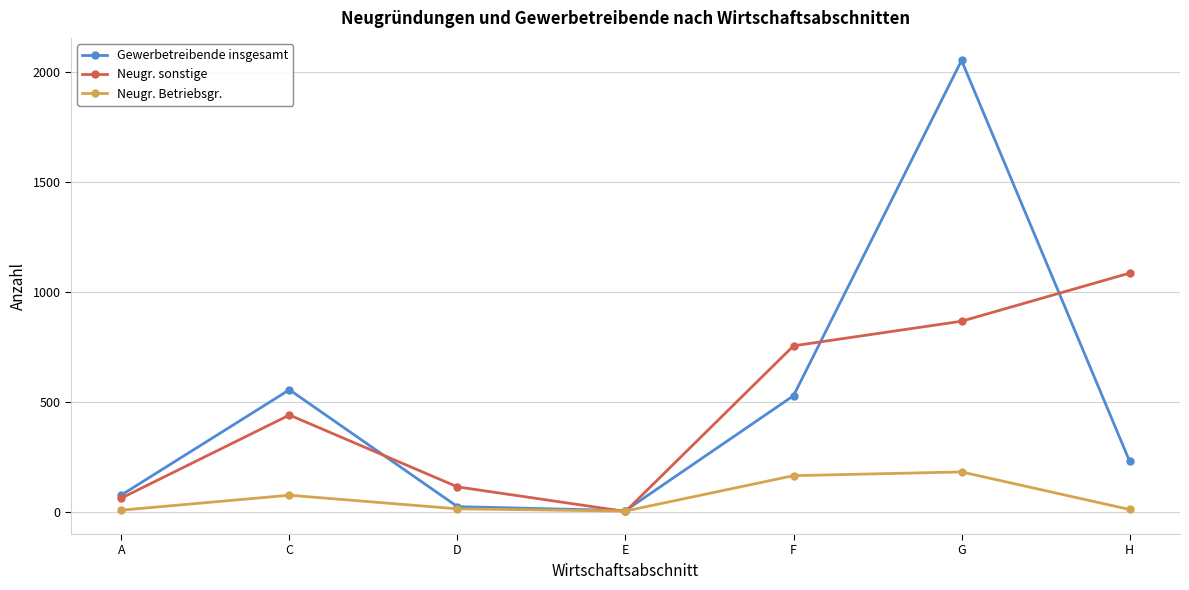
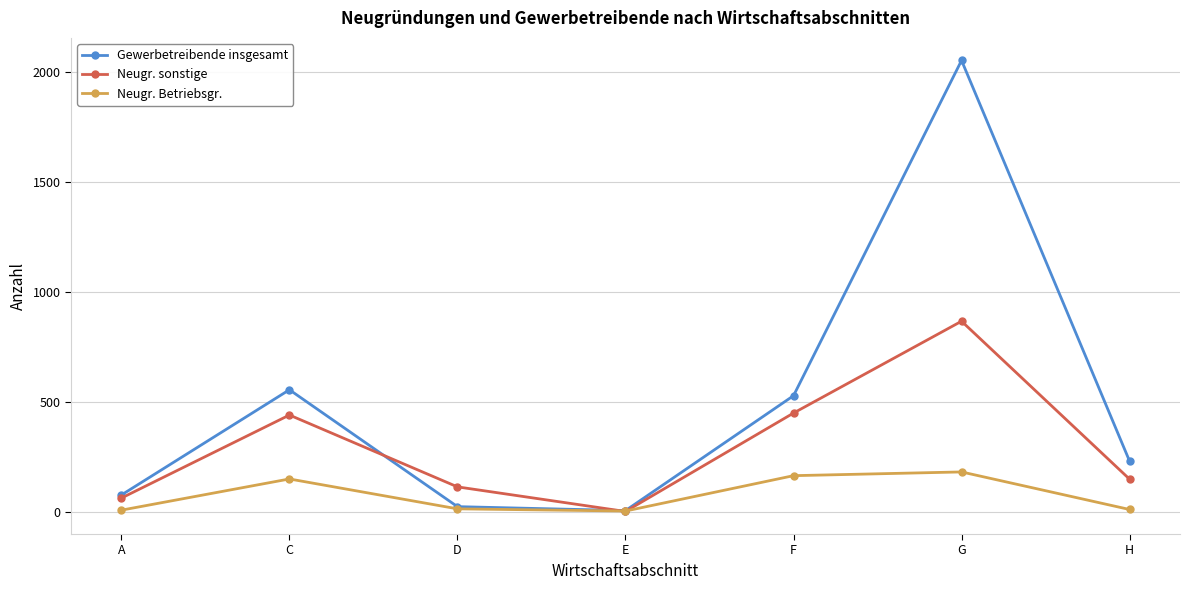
  {
    "Gewerbetreibende insgesamt": {
      "A": 80,
      "C": 560,
      "F": 530,
      "G": 2050,
      "H": 230
    },
    "Neugr. sonstige": {
      "A": 60,
      "C": 440,
      "D": 110,
-     "F": 760,
+     "F": 450,
      "G": 870,
-     "H": 1090
+     "H": 150
    },
    "Neugr. Betriebsgr.": {
      "A": 10,
-     "C": 80,
+     "C": 150,
      "F": 160,
      "G": 180,
      "H": 10
    }
  }
